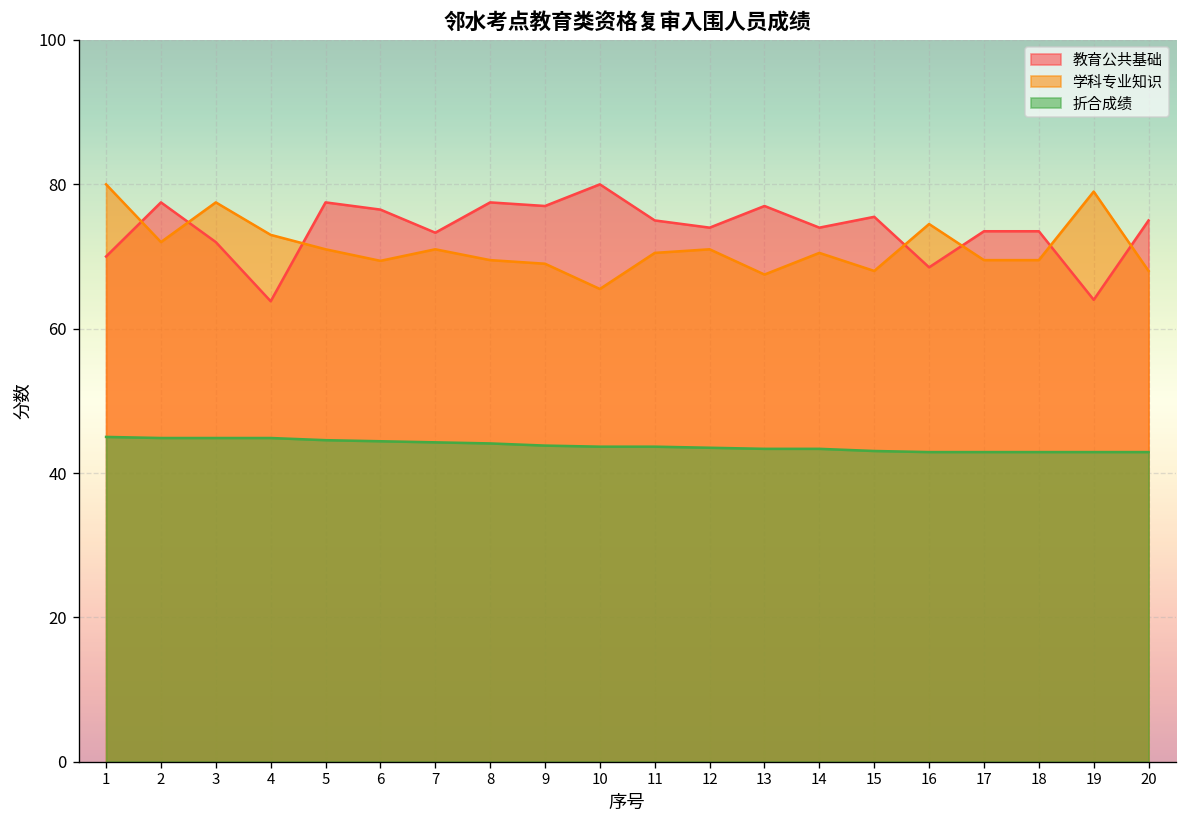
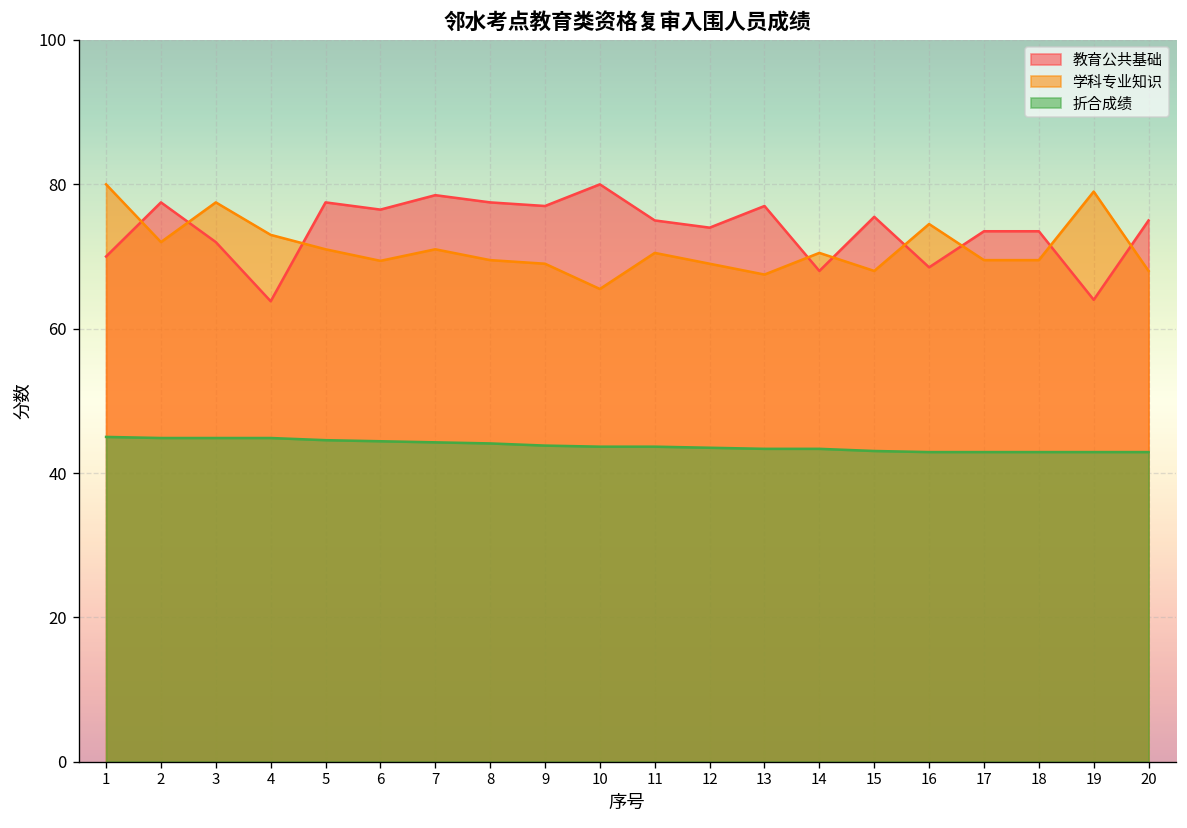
  {
    "教育公共基础": {
      "1": 70,
      "2": 78,
      "3": 72,
      "4": 64,
      "5": 78,
      "6": 77,
-     "7": 73,
+     "7": 79,
      "8": 78,
      "9": 77,
      "10": 80,
      "11": 75,
      "12": 74,
      "13": 77,
-     "14": 74,
+     "14": 68,
      "15": 76,
      "16": 69,
      "17": 74,
      "18": 74,
      "19": 64,
      "20": 75
    },
    "学科专业知识": {
      "1": 80,
      "2": 72,
      "3": 78,
      "4": 73,
      "5": 71,
      "6": 69,
      "7": 71,
      "8": 70,
      "9": 69,
      "10": 66,
      "11": 71,
-     "12": 71,
+     "12": 69,
      "13": 68,
      "14": 71,
      "15": 68,
      "16": 75,
      "17": 70,
      "18": 70,
      "19": 79,
      "20": 68
    },
    "折合成绩": {
      "1": 45,
      "2": 45,
      "3": 45,
      "4": 45,
      "5": 45,
      "6": 44,
      "7": 44,
      "8": 44,
      "9": 44,
      "10": 44,
      "11": 44,
      "12": 44,
      "13": 43,
      "14": 43,
      "15": 43,
      "16": 43,
      "17": 43,
      "18": 43,
      "19": 43,
      "20": 43
    }
  }
